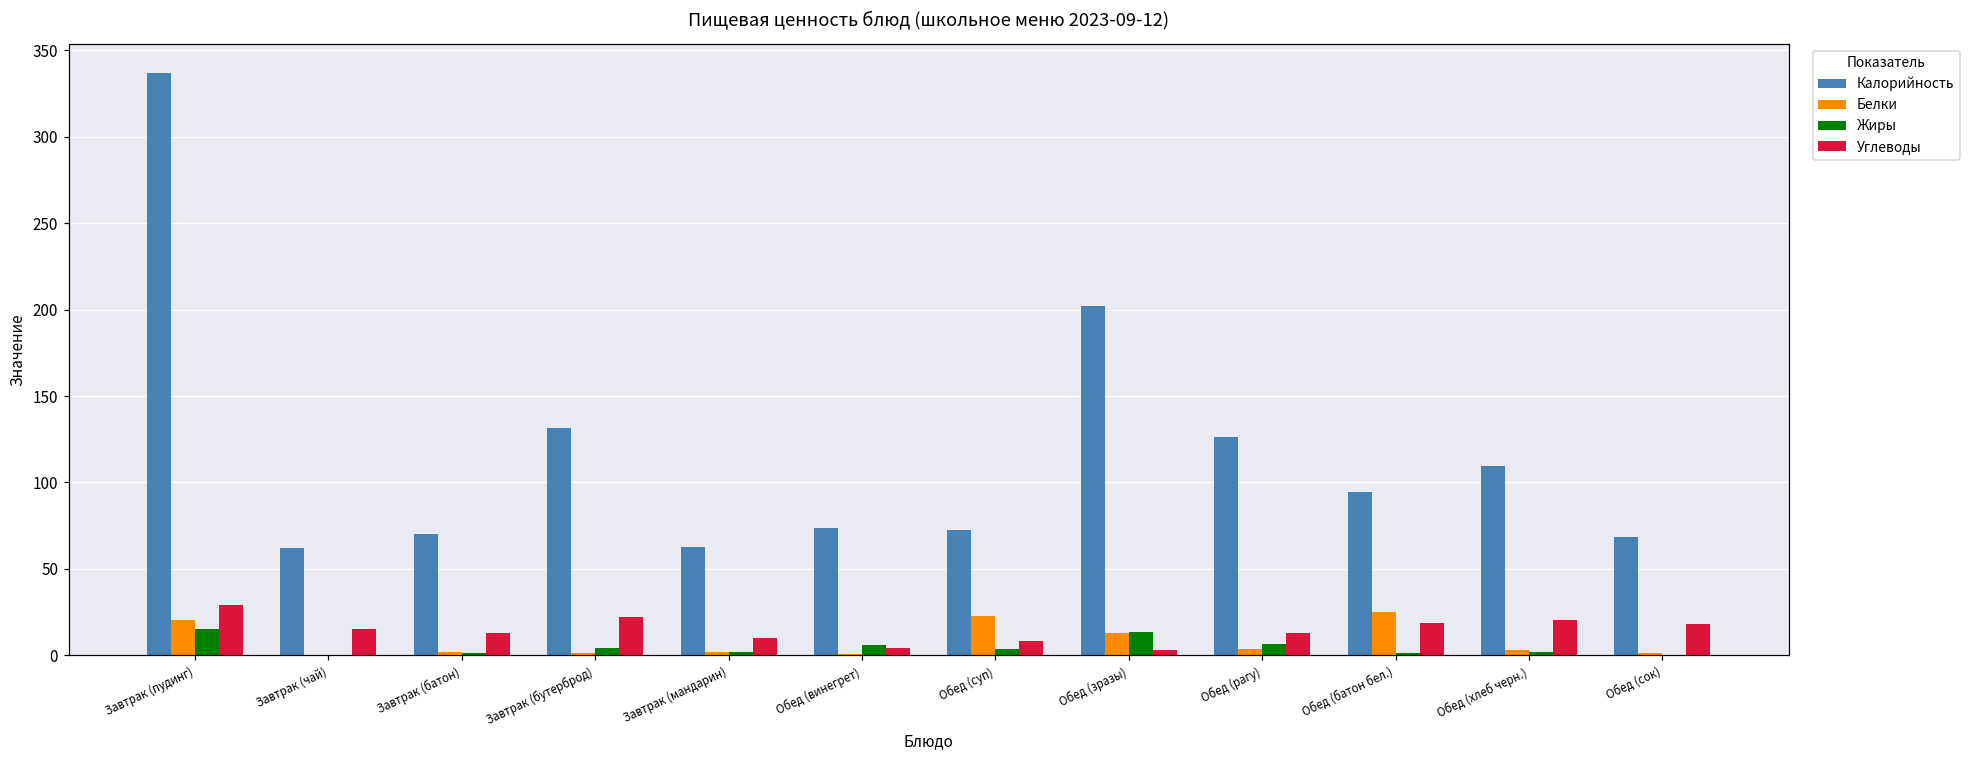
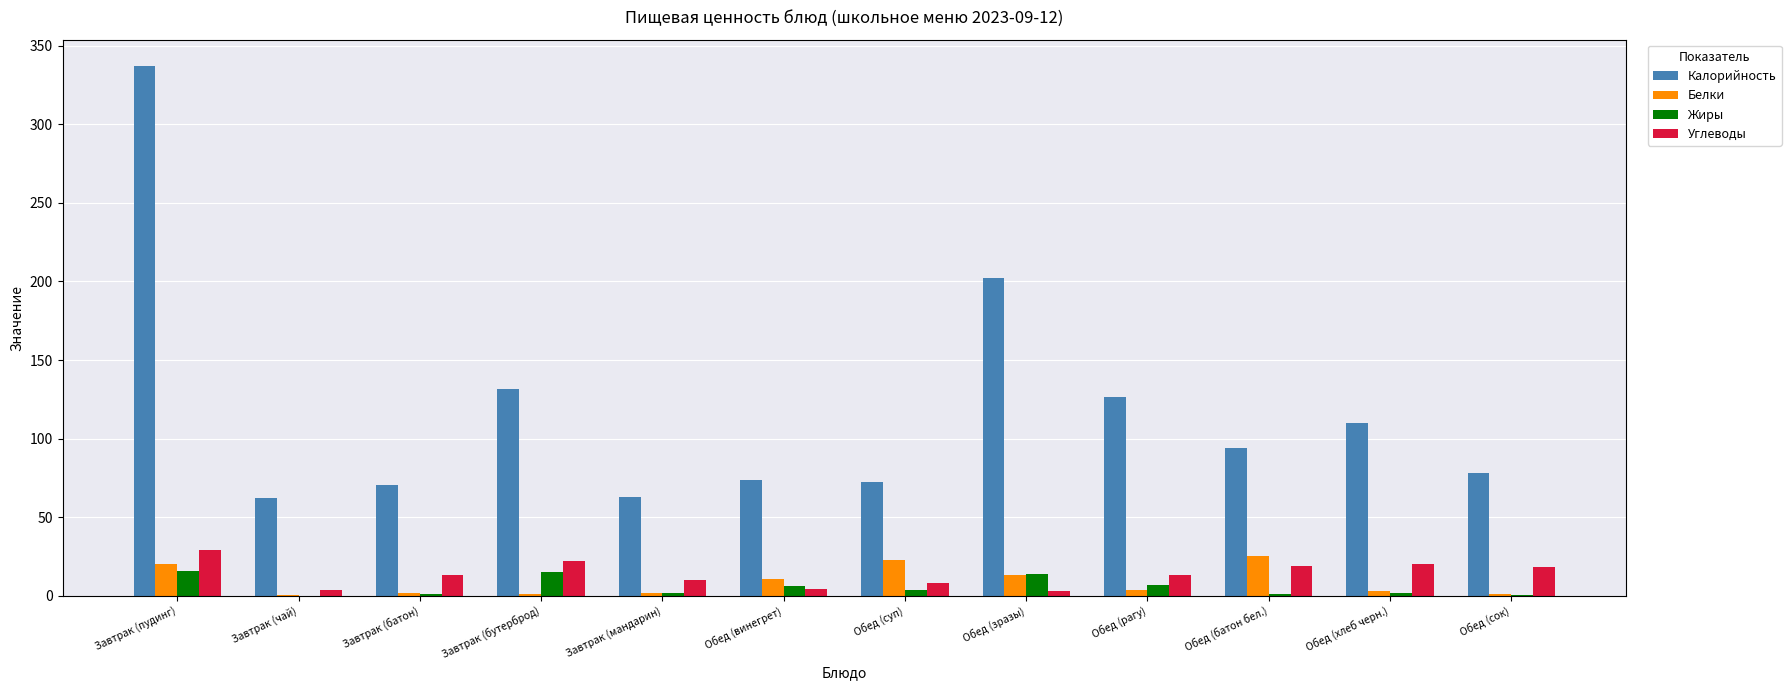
  {
    "Калорийность": {
      "Завтрак (пудинг)": 337,
      "Завтрак (чай)": 62,
      "Завтрак (батон)": 70,
      "Завтрак (бутерброд)": 132,
      "Завтрак (мандарин)": 63,
      "Обед (винегрет)": 74,
      "Обед (суп)": 72,
      "Обед (зразы)": 202,
      "Обед (рагу)": 126,
      "Обед (батон бел.)": 94,
      "Обед (хлеб черн.)": 110,
-     "Обед (сок)": 69
+     "Обед (сок)": 78
    },
    "Белки": {
      "Завтрак (пудинг)": 20,
      "Завтрак (батон)": 2,
      "Завтрак (мандарин)": 2,
-     "Обед (винегрет)": 1,
+     "Обед (винегрет)": 11,
      "Обед (суп)": 23,
      "Обед (зразы)": 13,
      "Обед (рагу)": 3,
      "Обед (батон бел.)": 25,
      "Обед (хлеб черн.)": 3
    },
    "Жиры": {
      "Завтрак (пудинг)": 15,
-     "Завтрак (бутерброд)": 4,
+     "Завтрак (бутерброд)": 15,
      "Завтрак (мандарин)": 2,
      "Обед (винегрет)": 6,
      "Обед (суп)": 3,
      "Обед (зразы)": 14,
      "Обед (рагу)": 7,
      "Обед (хлеб черн.)": 2
    },
    "Углеводы": {
      "Завтрак (пудинг)": 29,
-     "Завтрак (чай)": 15,
+     "Завтрак (чай)": 4,
      "Завтрак (батон)": 13,
      "Завтрак (бутерброд)": 22,
      "Завтрак (мандарин)": 10,
      "Обед (винегрет)": 4,
      "Обед (суп)": 8,
      "Обед (зразы)": 3,
      "Обед (рагу)": 13,
      "Обед (батон бел.)": 19,
      "Обед (хлеб черн.)": 20,
      "Обед (сок)": 18
    }
  }
